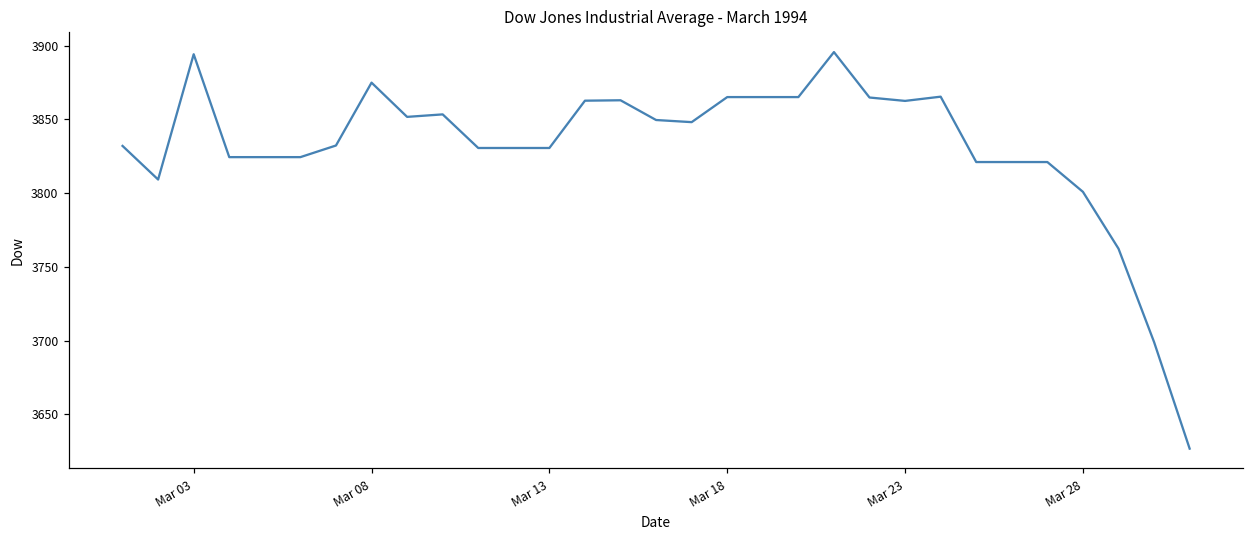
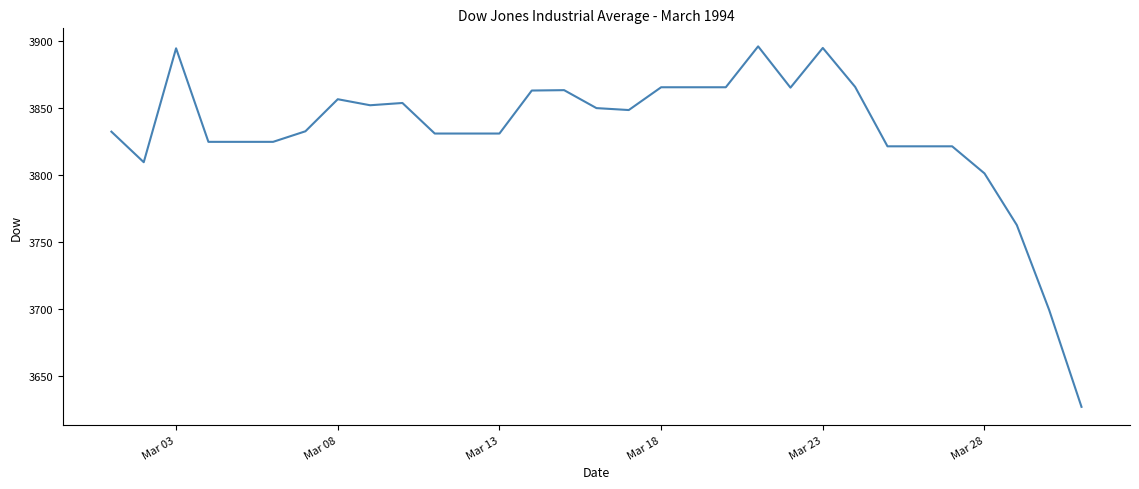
  {
    "Mar 03": 3894,
-   "Mar 08": 3875,
+   "Mar 08": 3856,
    "Mar 13": 3831,
    "Mar 18": 3865,
-   "Mar 23": 3863,
+   "Mar 23": 3894,
    "Mar 28": 3801
  }
